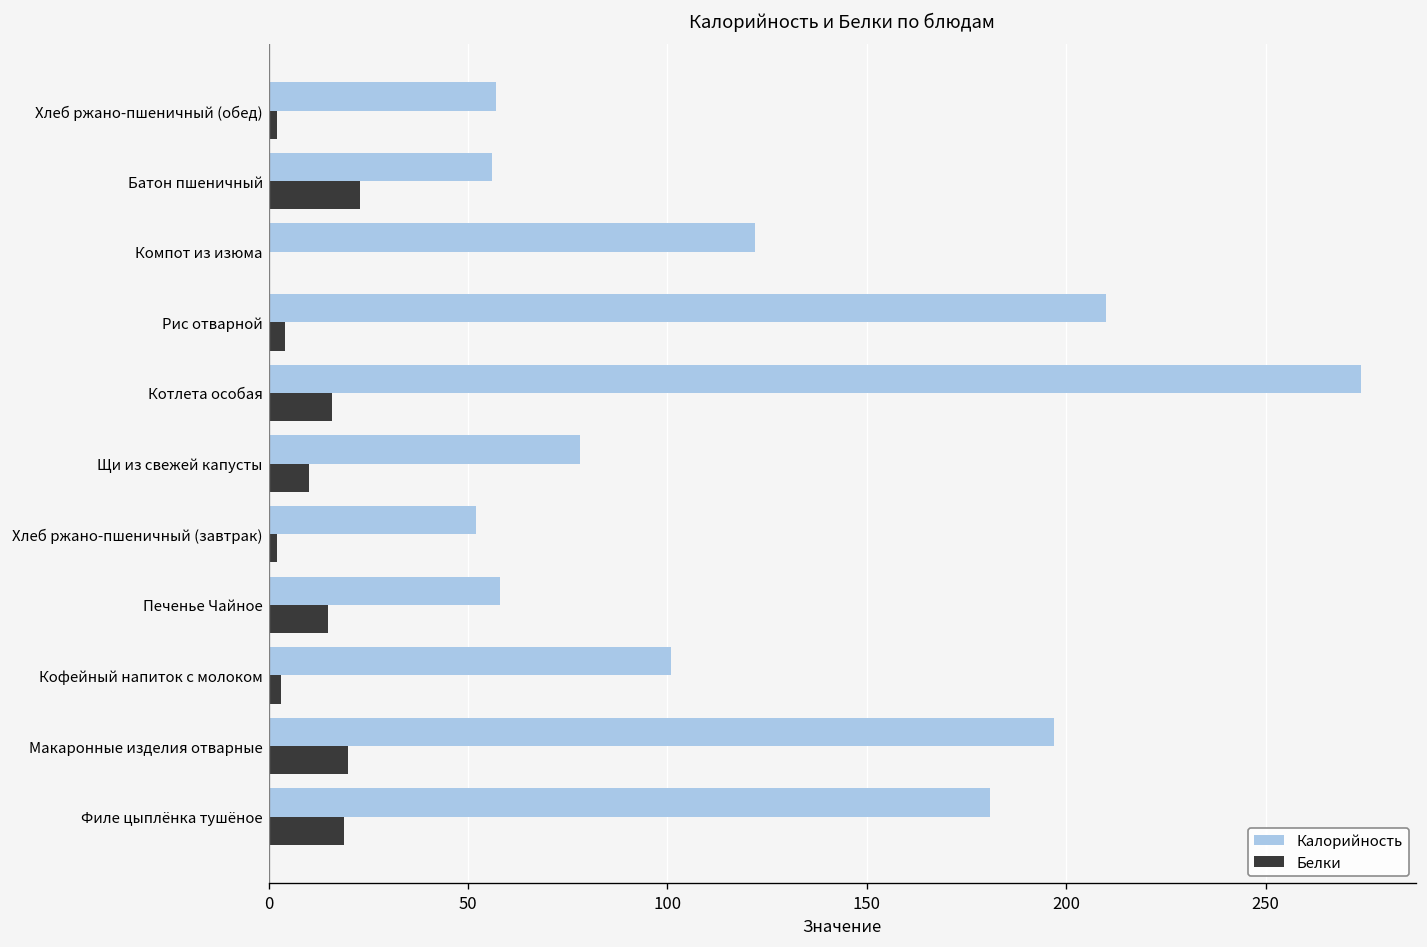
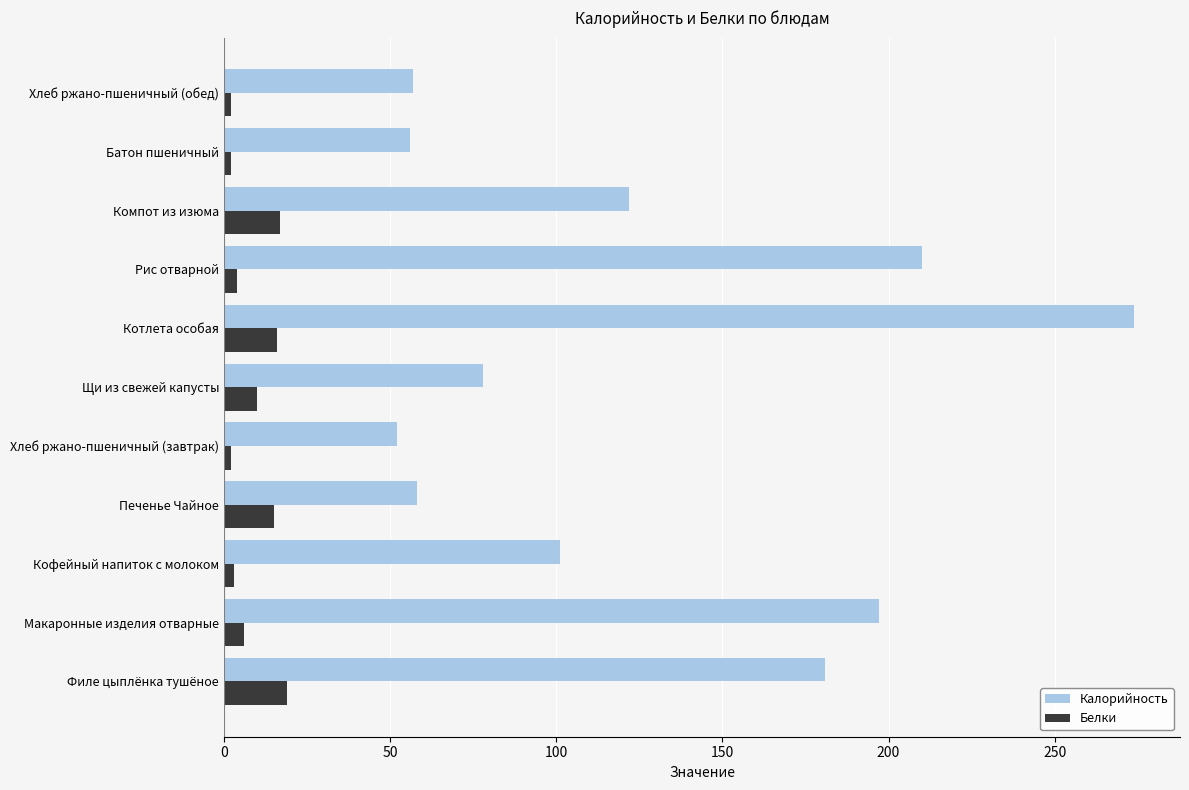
  {
    "Калорийность": {
      "Хлеб ржано-пшеничный (обед)": 57,
      "Батон пшеничный": 56,
      "Компот из изюма": 122,
      "Рис отварной": 210,
      "Котлета особая": 274,
      "Щи из свежей капусты": 78,
      "Хлеб ржано-пшеничный (завтрак)": 52,
      "Печенье Чайное": 58,
      "Кофейный напиток с молоком": 101,
      "Макаронные изделия отварные": 197,
      "Филе цыплёнка тушёное": 181
    },
    "Белки": {
      "Хлеб ржано-пшеничный (обед)": 2,
-     "Батон пшеничный": 23,
-     "Компот из изюма": 0,
+     "Батон пшеничный": 2,
+     "Компот из изюма": 17,
      "Рис отварной": 4,
      "Котлета особая": 16,
      "Щи из свежей капусты": 10,
      "Хлеб ржано-пшеничный (завтрак)": 2,
      "Печенье Чайное": 15,
      "Кофейный напиток с молоком": 3,
-     "Макаронные изделия отварные": 20,
+     "Макаронные изделия отварные": 6,
      "Филе цыплёнка тушёное": 19
    }
  }
